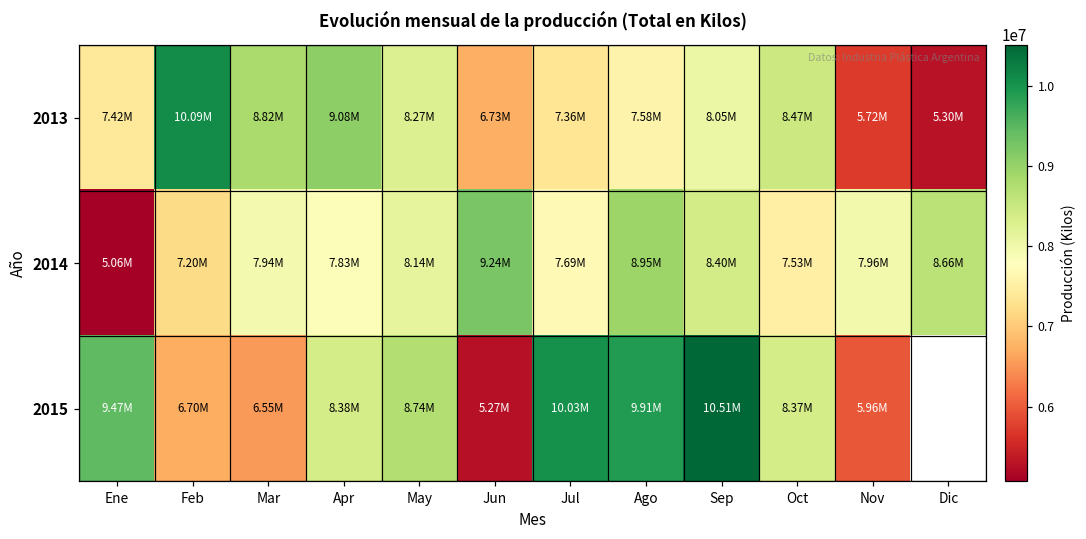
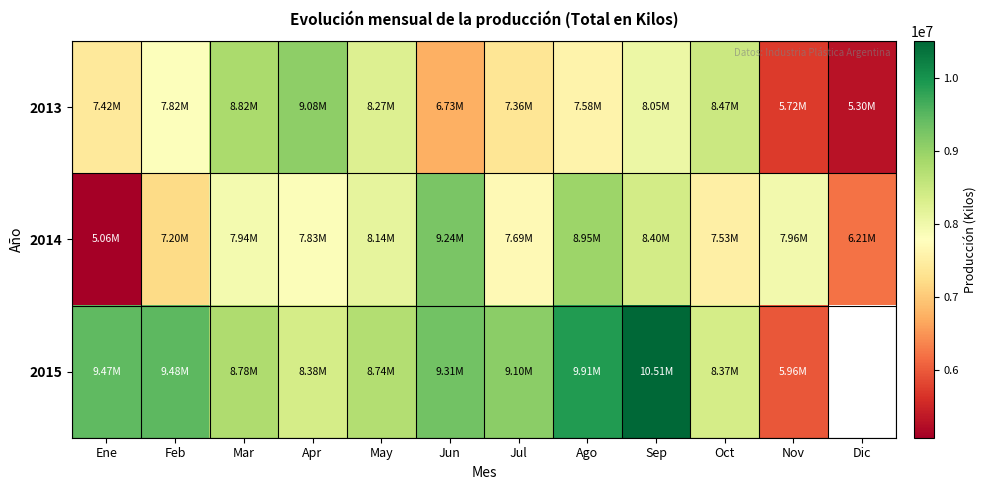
  {
    "2013": {
      "Ene": "7.42M",
-     "Feb": "10.09M",
+     "Feb": "7.82M",
      "Mar": "8.82M",
      "Apr": "9.08M",
      "May": "8.27M",
      "Jun": "6.73M",
      "Jul": "7.36M",
      "Ago": "7.58M",
      "Sep": "8.05M",
      "Oct": "8.47M",
      "Dic": "5.30M"
    },
    "2014": {
      "Ene": "5.06M",
      "Feb": "7.20M",
      "Mar": "7.94M",
      "Apr": "7.83M",
      "May": "8.14M",
      "Jun": "9.24M",
      "Jul": "7.69M",
      "Ago": "8.95M",
      "Sep": "8.40M",
      "Oct": "7.53M",
      "Nov": "7.96M",
-     "Dic": "8.66M"
+     "Dic": "6.21M"
    },
    "2015": {
      "Ene": "9.47M",
-     "Feb": "6.70M",
-     "Mar": "6.55M",
+     "Feb": "9.48M",
+     "Mar": "8.78M",
      "Apr": "8.38M",
      "May": "8.74M",
-     "Jun": "5.27M",
-     "Jul": "10.03M",
+     "Jun": "9.31M",
+     "Jul": "9.10M",
      "Ago": "9.91M",
      "Sep": "10.51M",
      "Oct": "8.37M",
      "Nov": "5.96M"
    }
  }
